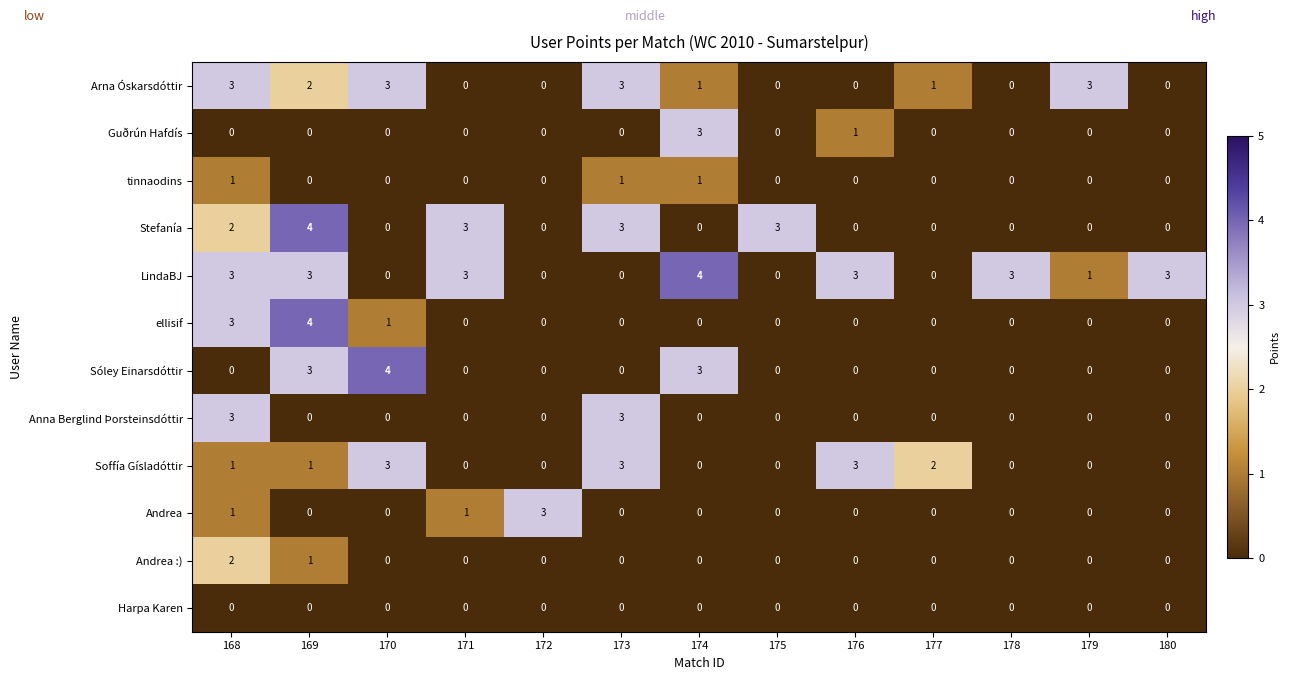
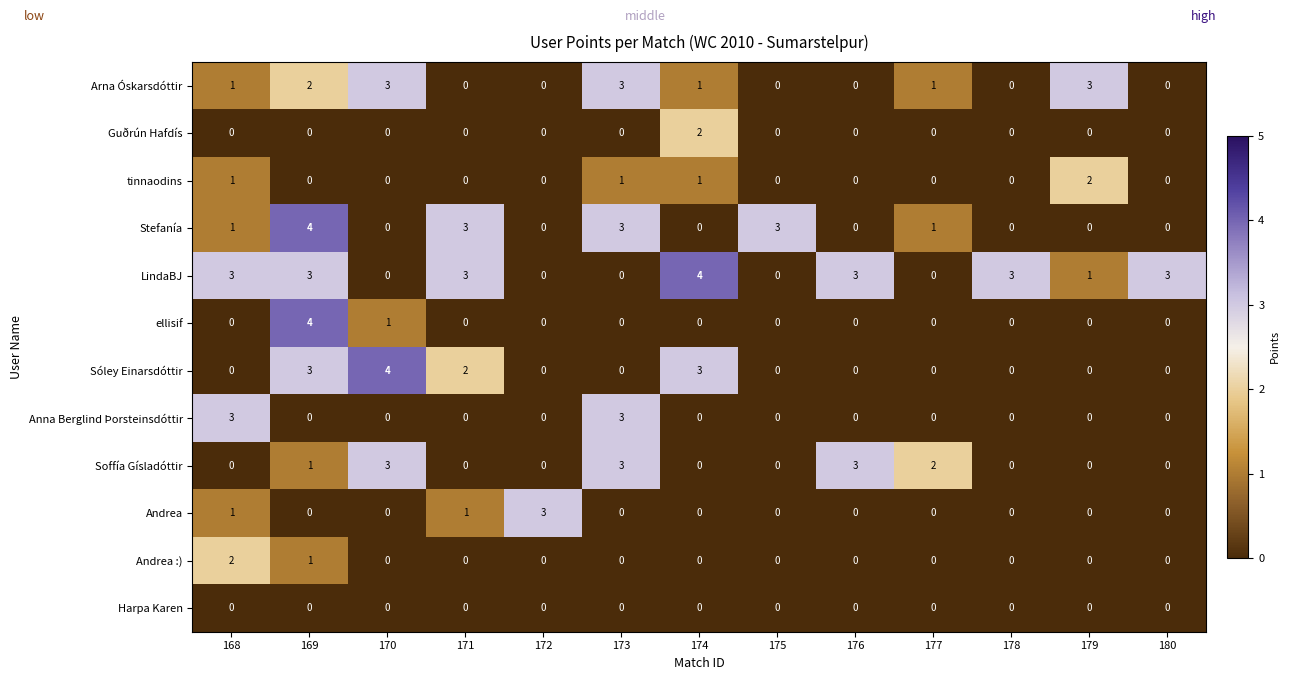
  {
    "Arna Óskarsdóttir": {
-     "168": 3,
+     "168": 1,
      "169": 2,
      "170": 3,
      "171": 0,
      "172": 0,
      "173": 3,
      "174": 1,
      "175": 0,
      "176": 0,
      "177": 1,
      "178": 0,
      "179": 3,
      "180": 0
    },
    "Guðrún Hafdís": {
      "168": 0,
      "169": 0,
      "170": 0,
      "171": 0,
      "172": 0,
      "173": 0,
-     "174": 3,
+     "174": 2,
      "175": 0,
-     "176": 1,
+     "176": 0,
      "177": 0,
      "178": 0,
      "179": 0,
      "180": 0
    },
    "tinnaodins": {
      "168": 1,
      "169": 0,
      "170": 0,
      "171": 0,
      "172": 0,
      "173": 1,
      "174": 1,
      "175": 0,
      "176": 0,
      "177": 0,
      "178": 0,
-     "179": 0,
+     "179": 2,
      "180": 0
    },
    "Stefanía": {
-     "168": 2,
+     "168": 1,
      "169": 4,
      "170": 0,
      "171": 3,
      "172": 0,
      "173": 3,
      "174": 0,
      "175": 3,
      "176": 0,
-     "177": 0,
+     "177": 1,
      "178": 0,
      "179": 0,
      "180": 0
    },
    "LindaBJ": {
      "168": 3,
      "169": 3,
      "170": 0,
      "171": 3,
      "172": 0,
      "173": 0,
      "174": 4,
      "175": 0,
      "176": 3,
      "177": 0,
      "178": 3,
      "179": 1,
      "180": 3
    },
    "ellisif": {
-     "168": 3,
+     "168": 0,
      "169": 4,
      "170": 1,
      "171": 0,
      "172": 0,
      "173": 0,
      "174": 0,
      "175": 0,
      "176": 0,
      "177": 0,
      "178": 0,
      "179": 0,
      "180": 0
    },
    "Sóley Einarsdóttir": {
      "168": 0,
      "169": 3,
      "170": 4,
-     "171": 0,
+     "171": 2,
      "172": 0,
      "173": 0,
      "174": 3,
      "175": 0,
      "176": 0,
      "177": 0,
      "178": 0,
      "179": 0,
      "180": 0
    },
    "Anna Berglind Þorsteinsdóttir": {
      "168": 3,
      "169": 0,
      "170": 0,
      "171": 0,
      "172": 0,
      "173": 3,
      "174": 0,
      "175": 0,
      "176": 0,
      "177": 0,
      "178": 0,
      "179": 0,
      "180": 0
    },
    "Soffía Gísladóttir": {
-     "168": 1,
+     "168": 0,
      "169": 1,
      "170": 3,
      "171": 0,
      "172": 0,
      "173": 3,
      "174": 0,
      "175": 0,
      "176": 3,
      "177": 2,
      "178": 0,
      "179": 0,
      "180": 0
    },
    "Andrea": {
      "168": 1,
      "169": 0,
      "170": 0,
      "171": 1,
      "172": 3,
      "173": 0,
      "174": 0,
      "175": 0,
      "176": 0,
      "177": 0,
      "178": 0,
      "179": 0,
      "180": 0
    },
    "Andrea :)": {
      "168": 2,
      "169": 1,
      "170": 0,
      "171": 0,
      "172": 0,
      "173": 0,
      "174": 0,
      "175": 0,
      "176": 0,
      "177": 0,
      "178": 0,
      "179": 0,
      "180": 0
    },
    "Harpa Karen": {
      "168": 0,
      "169": 0,
      "170": 0,
      "171": 0,
      "172": 0,
      "173": 0,
      "174": 0,
      "175": 0,
      "176": 0,
      "177": 0,
      "178": 0,
      "179": 0,
      "180": 0
    }
  }
